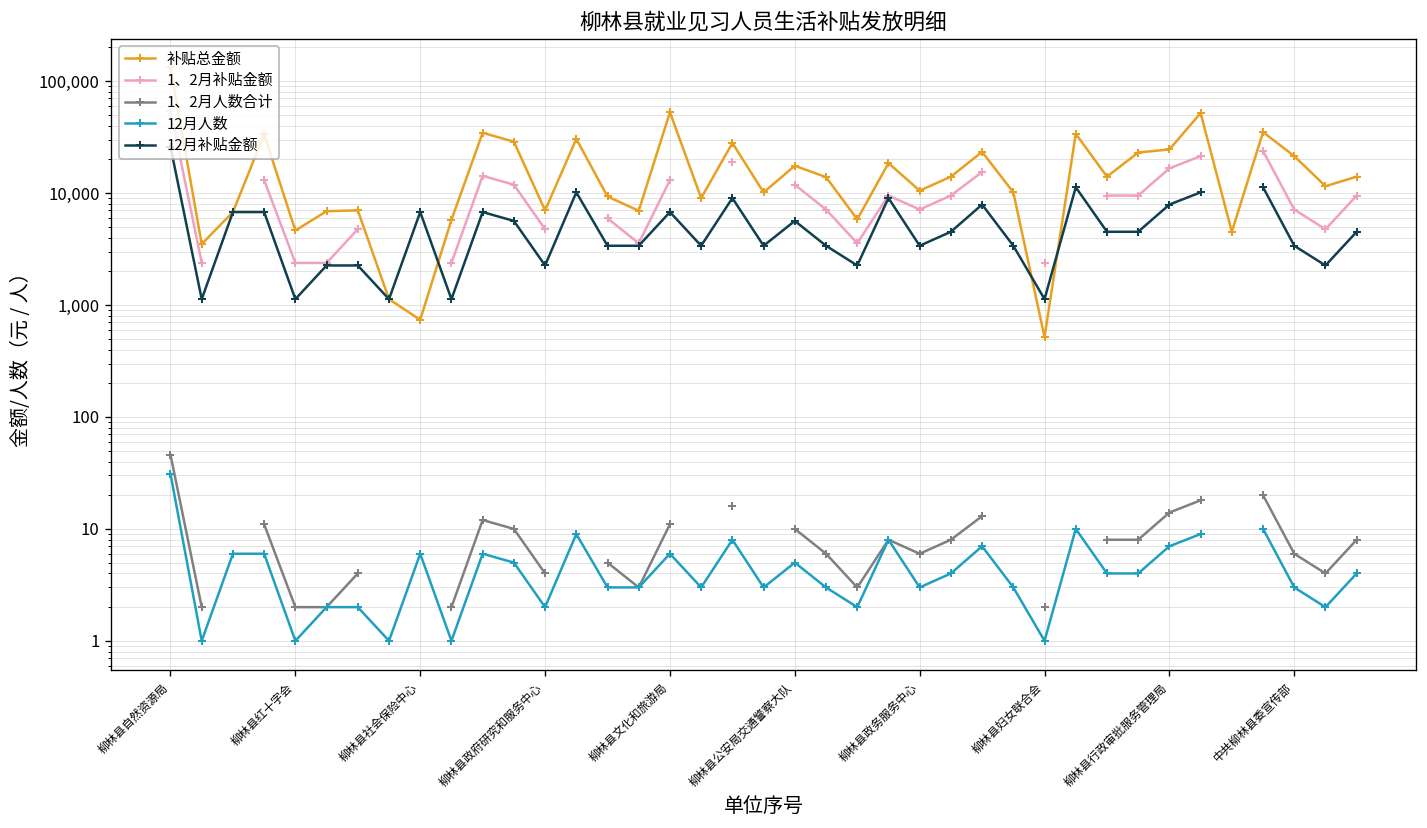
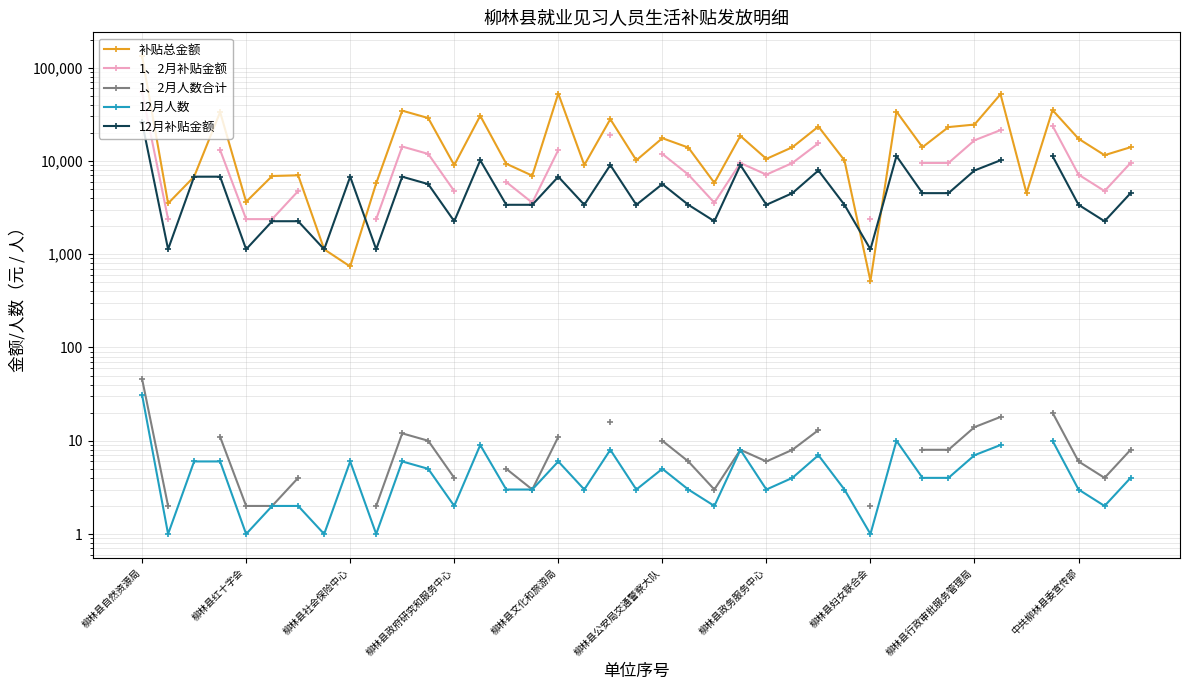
  {
    "补贴总金额": {
-     "柳林县红十字会": "5,000",
+     "柳林县红十字会": "3,600",
      "柳林县社会保险中心": "700",
-     "柳林县政府研究和服务中心": "7,000",
+     "柳林县政府研究和服务中心": "9,000",
      "柳林县文化和旅游局": "50,000",
      "柳林县公安局交通警察大队": "18,000",
      "柳林县政务服务中心": "11,000",
      "柳林县妇女联合会": "500",
      "柳林县行政审批服务管理局": "25,000",
-     "中共柳林县委宣传部": "21,000"
+     "中共柳林县委宣传部": "17,000"
    },
    "1、2月补贴金额": {
      "柳林县红十字会": "2,400",
      "柳林县政府研究和服务中心": "5,000",
      "柳林县文化和旅游局": "13,000",
      "柳林县公安局交通警察大队": "12,000",
      "柳林县政务服务中心": "7,000",
      "柳林县妇女联合会": "2,400",
      "柳林县行政审批服务管理局": "17,000",
      "中共柳林县委宣传部": "7,000"
    },
    "1、2月人数合计": {
      "柳林县自然资源局": "50",
      "柳林县红十字会": "2",
      "柳林县政府研究和服务中心": "4",
      "柳林县文化和旅游局": "11",
      "柳林县公安局交通警察大队": "10",
      "柳林县政务服务中心": "6",
      "柳林县妇女联合会": "2",
      "柳林县行政审批服务管理局": "14",
      "中共柳林县委宣传部": "6"
    },
    "12月人数": {
      "柳林县自然资源局": "31",
      "柳林县红十字会": "1",
      "柳林县社会保险中心": "6",
      "柳林县政府研究和服务中心": "2",
      "柳林县文化和旅游局": "6",
      "柳林县公安局交通警察大队": "5",
      "柳林县政务服务中心": "3",
      "柳林县妇女联合会": "1",
      "柳林县行政审批服务管理局": "7",
      "中共柳林县委宣传部": "3"
    },
    "12月补贴金额": {
      "柳林县红十字会": "1,100",
      "柳林县社会保险中心": "7,000",
      "柳林县政府研究和服务中心": "2,300",
      "柳林县文化和旅游局": "7,000",
      "柳林县公安局交通警察大队": "6,000",
      "柳林县政务服务中心": "3,400",
      "柳林县妇女联合会": "1,100",
      "柳林县行政审批服务管理局": "8,000",
      "中共柳林县委宣传部": "3,400"
    }
  }
